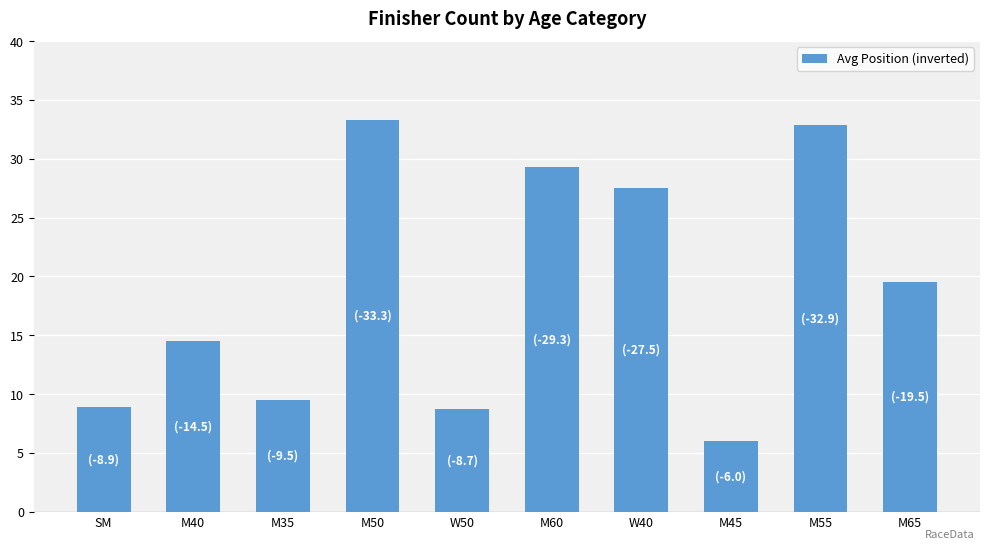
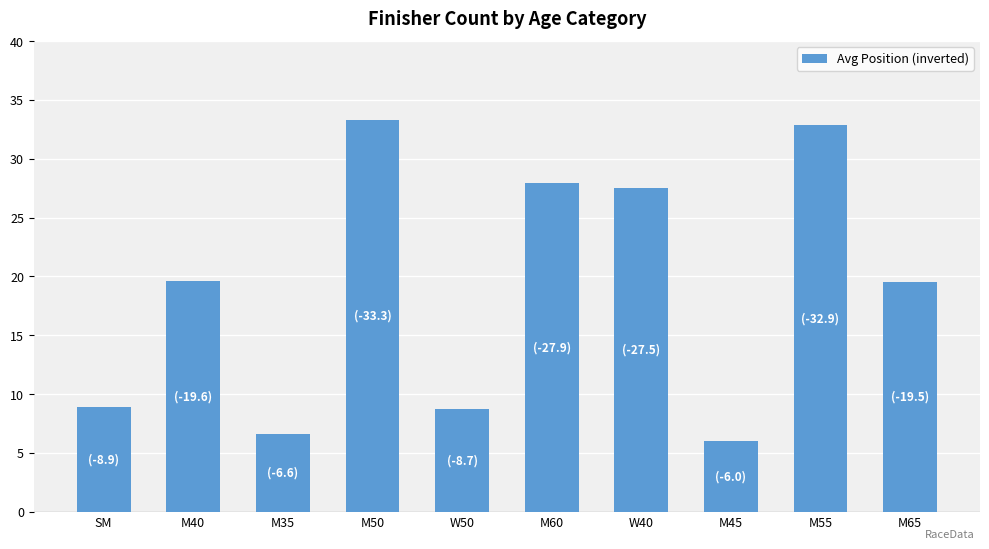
  {
-   "M40": "(-14.5)",
-   "M35": "(-9.5)",
-   "M60": "(-29.3)"
+   "M40": "(-19.6)",
+   "M35": "(-6.6)",
+   "M60": "(-27.9)"
  }
